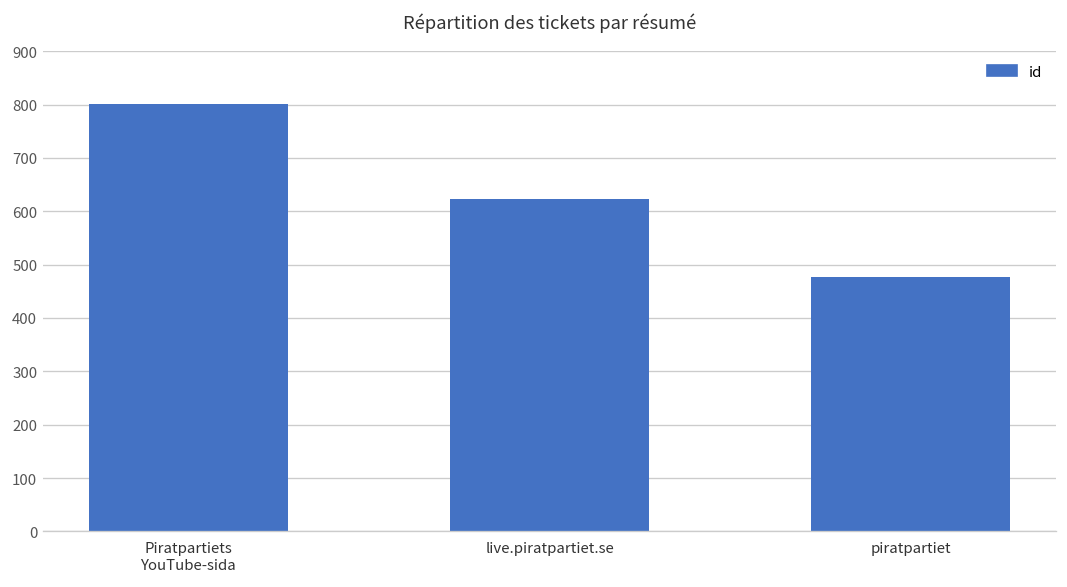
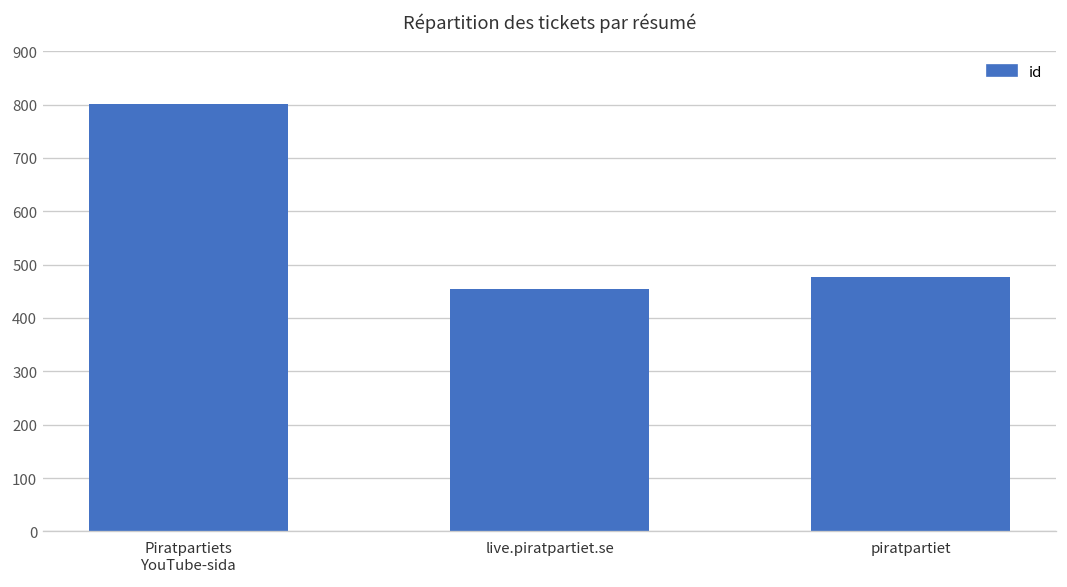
  {
    "Piratpartiets YouTube-sida": 800,
-   "live.piratpartiet.se": 620,
+   "live.piratpartiet.se": 450,
    "piratpartiet": 480
  }
